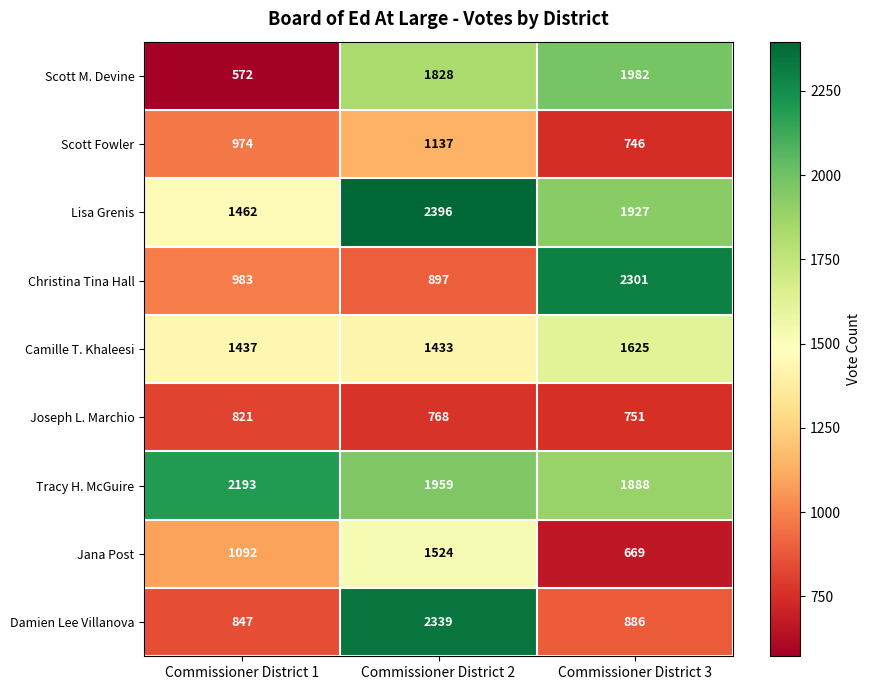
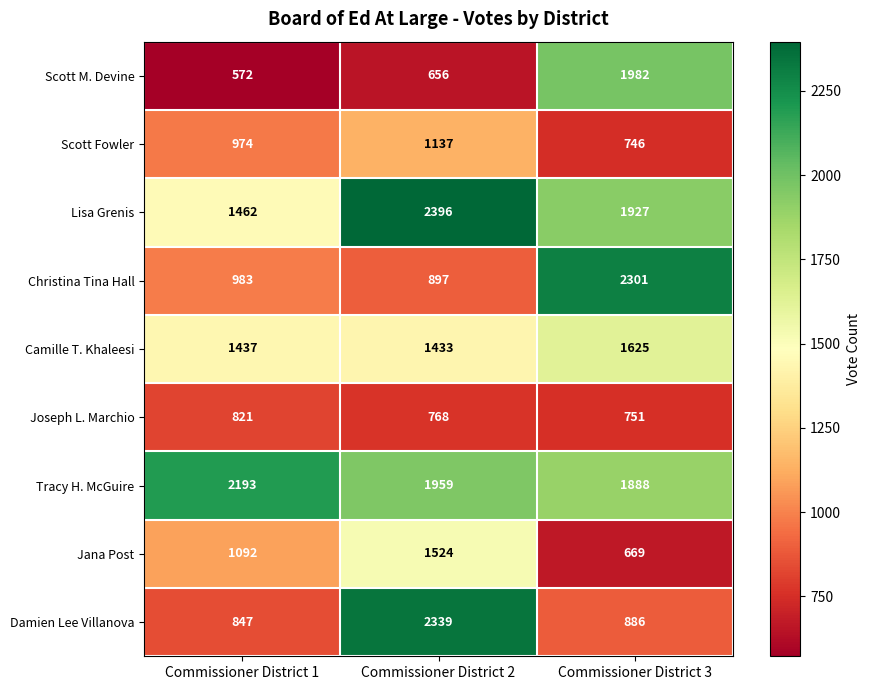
  {
    "Scott M. Devine": {
      "Commissioner District 1": 572,
-     "Commissioner District 2": 1828,
+     "Commissioner District 2": 656,
      "Commissioner District 3": 1982
    },
    "Scott Fowler": {
      "Commissioner District 1": 974,
      "Commissioner District 2": 1137,
      "Commissioner District 3": 746
    },
    "Lisa Grenis": {
      "Commissioner District 1": 1462,
      "Commissioner District 2": 2396,
      "Commissioner District 3": 1927
    },
    "Christina Tina Hall": {
      "Commissioner District 1": 983,
      "Commissioner District 2": 897,
      "Commissioner District 3": 2301
    },
    "Camille T. Khaleesi": {
      "Commissioner District 1": 1437,
      "Commissioner District 2": 1433,
      "Commissioner District 3": 1625
    },
    "Joseph L. Marchio": {
      "Commissioner District 1": 821,
      "Commissioner District 2": 768,
      "Commissioner District 3": 751
    },
    "Tracy H. McGuire": {
      "Commissioner District 1": 2193,
      "Commissioner District 2": 1959,
      "Commissioner District 3": 1888
    },
    "Jana Post": {
      "Commissioner District 1": 1092,
      "Commissioner District 2": 1524,
      "Commissioner District 3": 669
    },
    "Damien Lee Villanova": {
      "Commissioner District 1": 847,
      "Commissioner District 2": 2339,
      "Commissioner District 3": 886
    }
  }
